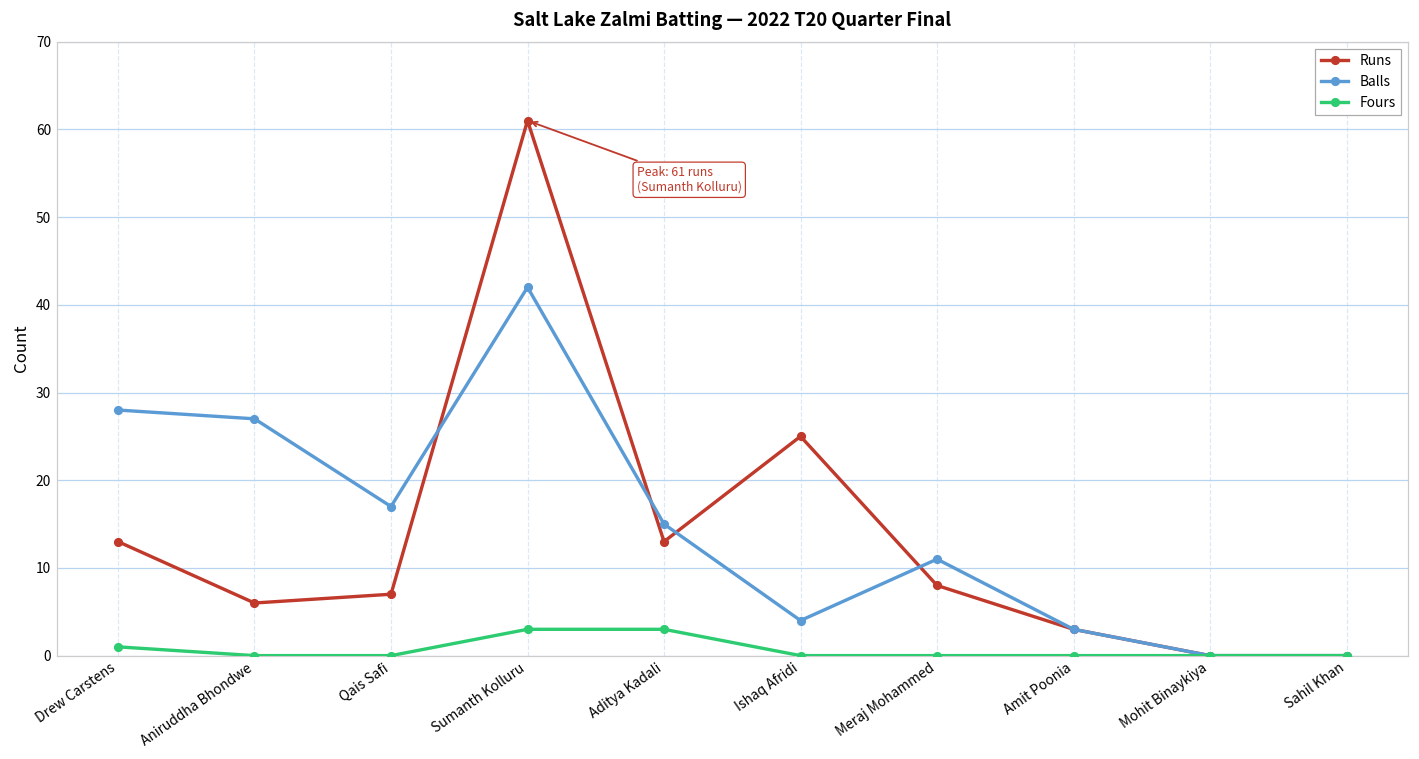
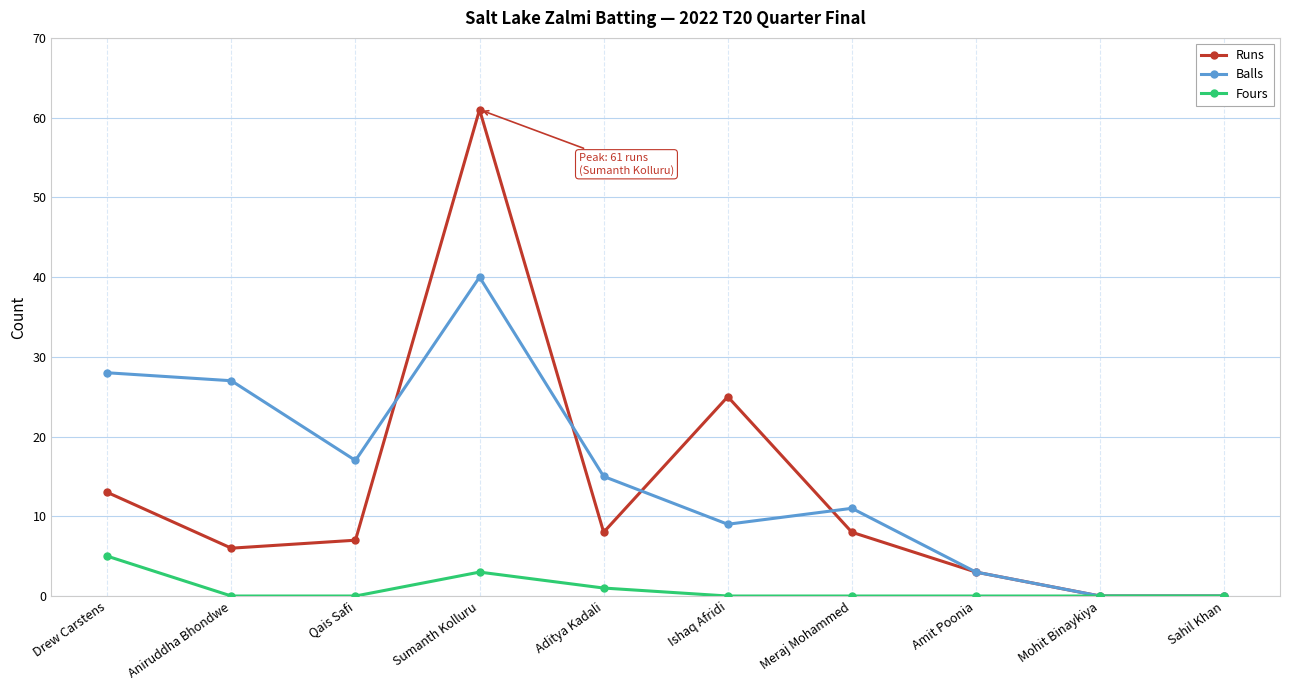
  {
    "Runs": {
      "Drew Carstens": 13,
      "Aniruddha Bhondwe": 6,
      "Qais Safi": 7,
-     "Aditya Kadali": 13,
+     "Aditya Kadali": 8,
      "Ishaq Afridi": 25,
      "Meraj Mohammed": 8
    },
    "Balls": {
      "Drew Carstens": 28,
      "Aniruddha Bhondwe": 27,
      "Qais Safi": 17,
-     "Sumanth Kolluru": 42,
+     "Sumanth Kolluru": 40,
      "Aditya Kadali": 15,
-     "Ishaq Afridi": 4,
+     "Ishaq Afridi": 9,
      "Meraj Mohammed": 11
    },
    "Fours": {
-     "Drew Carstens": 1,
+     "Drew Carstens": 5,
      "Aniruddha Bhondwe": 0,
      "Qais Safi": 0,
      "Sumanth Kolluru": 3,
-     "Aditya Kadali": 3,
+     "Aditya Kadali": 1,
      "Ishaq Afridi": 0,
      "Meraj Mohammed": 0,
      "Amit Poonia": 0
    }
  }
